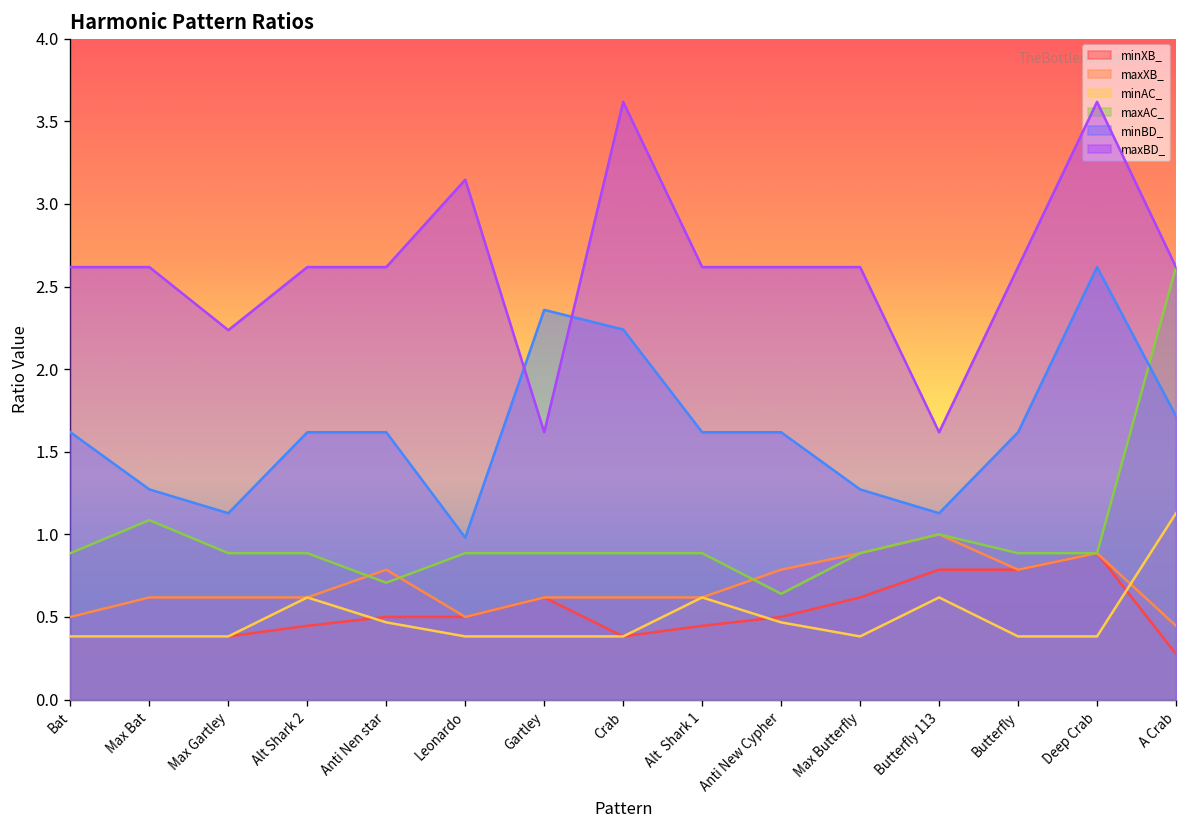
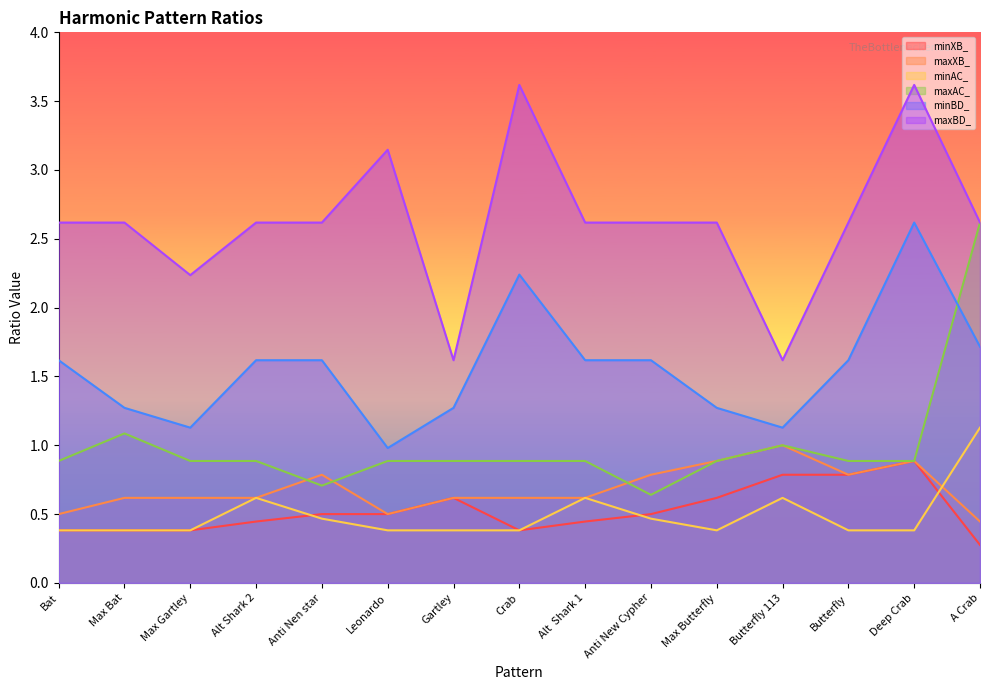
  {
    "maxAC_": {
      "Bat": 0.89,
      "Max Bat": 1.09,
      "Max Gartley": 0.89,
      "Alt Shark 2": 0.89,
      "Anti Nen star": 0.71,
      "Leonardo": 0.89,
      "Gartley": 0.89,
      "Crab": 0.89,
      "Alt Shark 1": 0.89,
      "Anti New Cypher": 0.64,
      "Butterfly": 0.89
    },
    "minBD_": {
      "Bat": 1.62,
      "Max Bat": 1.27,
      "Max Gartley": 1.13,
      "Alt Shark 2": 1.62,
      "Anti Nen star": 1.62,
      "Leonardo": 0.98,
-     "Gartley": 2.36,
+     "Gartley": 1.27,
      "Crab": 2.24,
      "Alt Shark 1": 1.62,
      "Anti New Cypher": 1.62,
      "Max Butterfly": 1.27,
      "Butterfly 113": 1.13,
      "Butterfly": 1.62,
      "Deep Crab": 2.62,
      "A Crab": 1.72
    },
    "maxBD_": {
      "Bat": 2.62,
      "Max Bat": 2.62,
      "Max Gartley": 2.24,
      "Alt Shark 2": 2.62,
      "Anti Nen star": 2.62,
      "Leonardo": 3.15,
      "Gartley": 1.62,
      "Crab": 3.62,
      "Alt Shark 1": 2.62,
      "Anti New Cypher": 2.62,
      "Max Butterfly": 2.62,
      "Butterfly 113": 1.62,
      "Butterfly": 2.62
    }
  }
